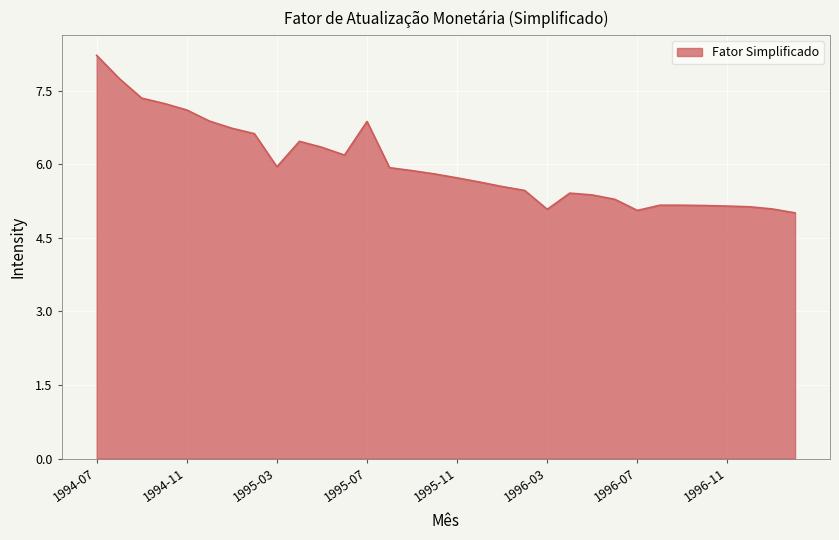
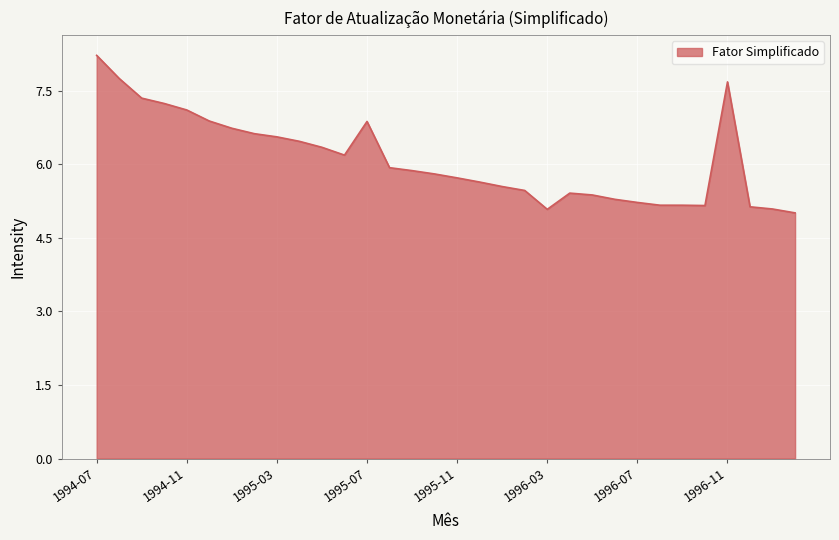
  {
    "1994-07": 8.2,
    "1994-11": 7.1,
-   "1995-03": 6.0,
+   "1995-03": 6.6,
    "1995-07": 6.9,
    "1995-11": 5.7,
    "1996-03": 5.1,
-   "1996-07": 5.1,
-   "1996-11": 5.2
+   "1996-07": 5.2,
+   "1996-11": 7.7
  }
